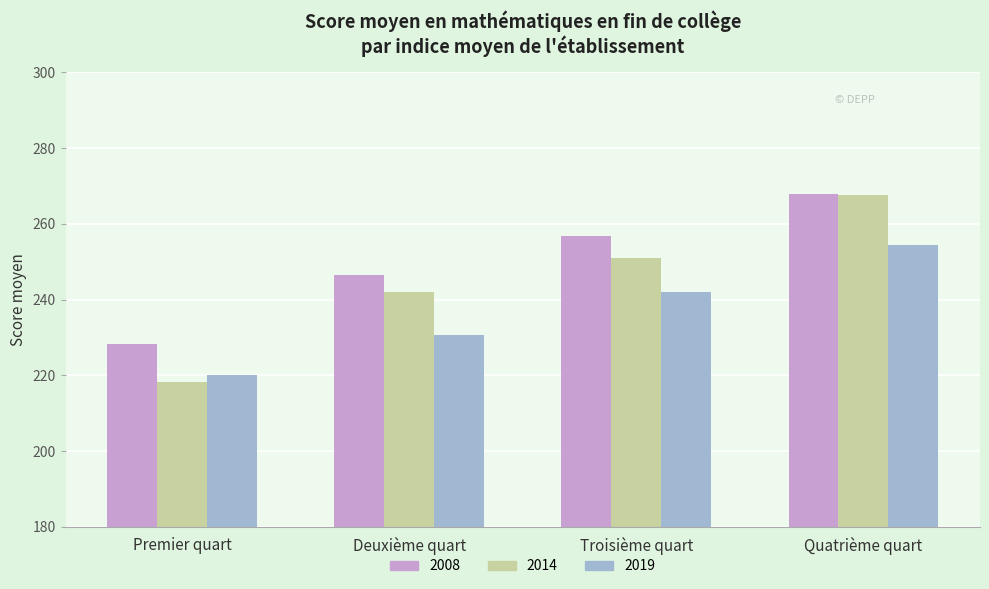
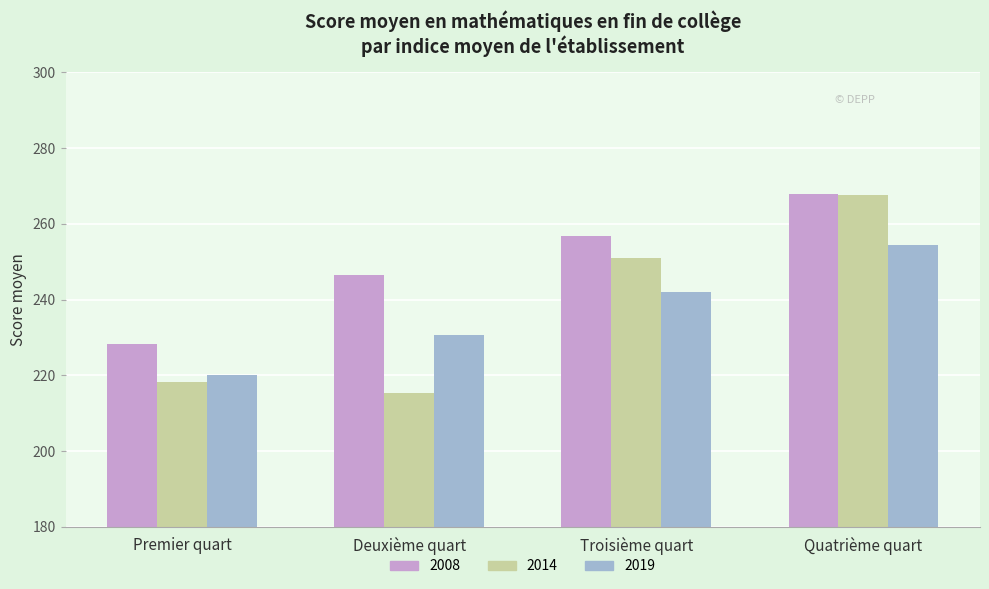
  {
    "2014": {
      "Premier quart": 218,
-     "Deuxième quart": 242,
+     "Deuxième quart": 215,
      "Troisième quart": 251,
      "Quatrième quart": 268
    }
  }
